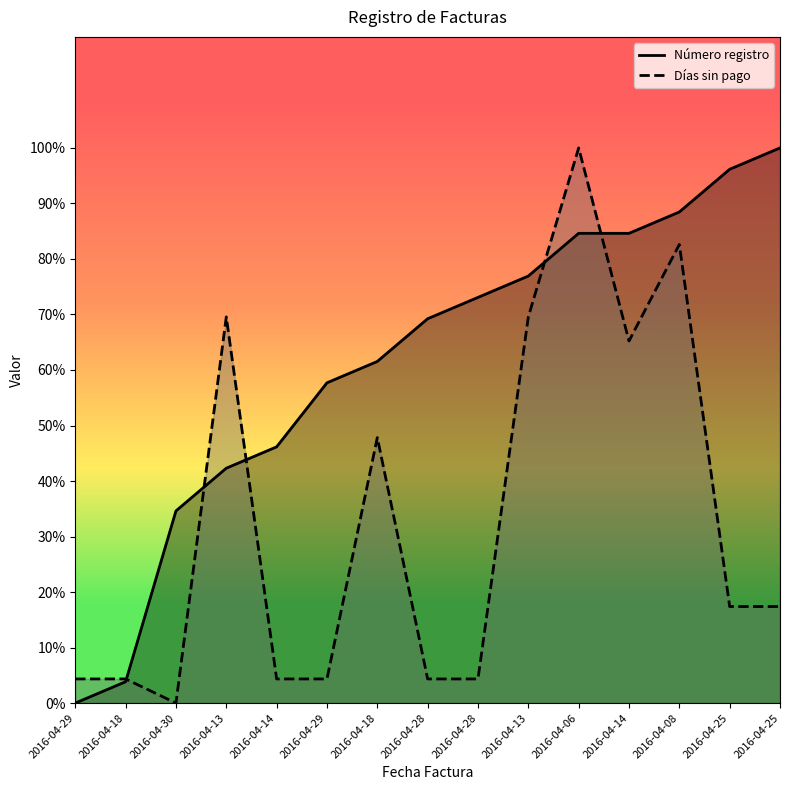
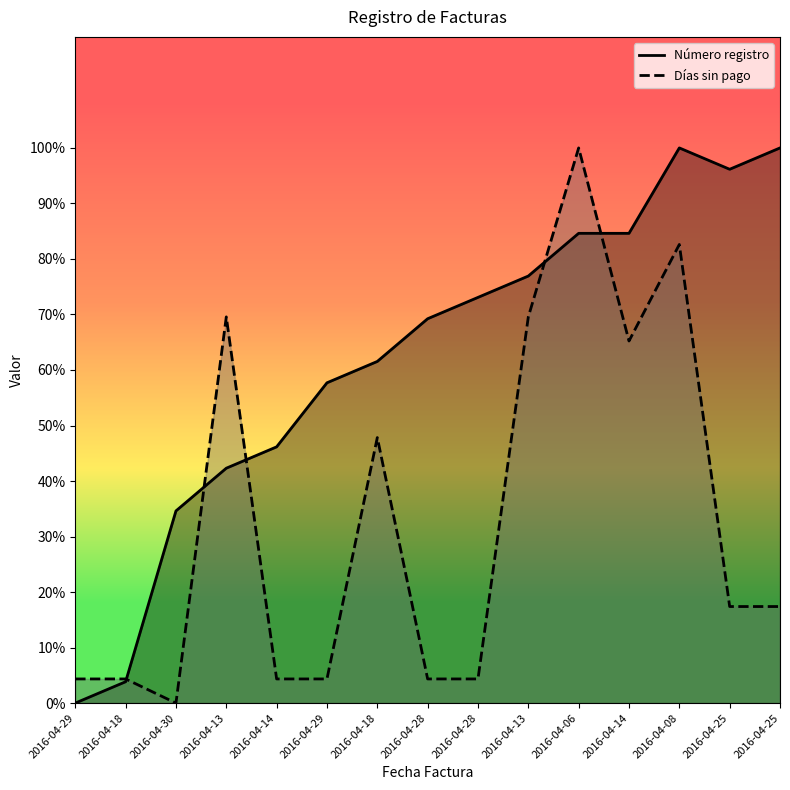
  {
    "Número registro": {
      "2016-04-30": "35%",
      "2016-04-06": "85%",
-     "2016-04-08": "88%"
+     "2016-04-08": "100%"
    }
  }
